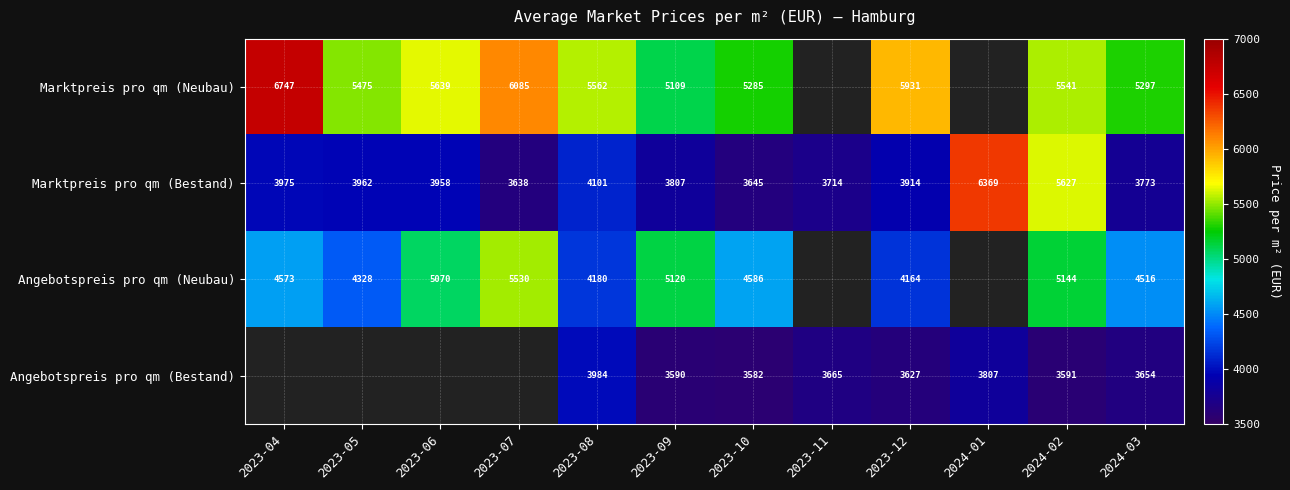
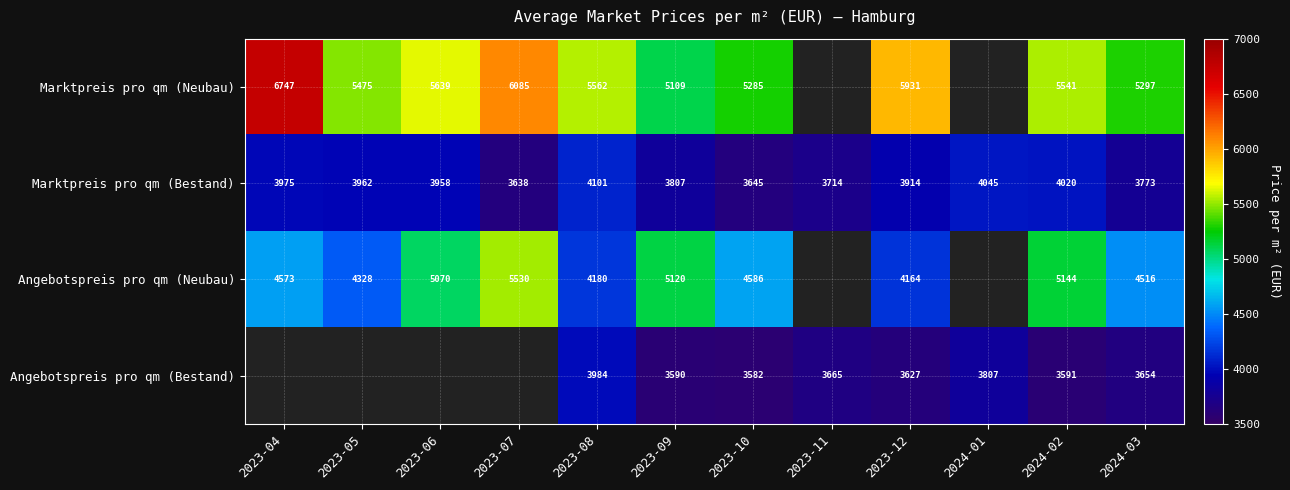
  {
    "Marktpreis pro qm (Neubau)": {
      "2023-04": 6747,
      "2023-05": 5475,
      "2023-06": 5639,
      "2023-07": 6085,
      "2023-08": 5562,
      "2023-09": 5109,
      "2023-10": 5285,
      "2023-12": 5931,
      "2024-02": 5541,
      "2024-03": 5297
    },
    "Marktpreis pro qm (Bestand)": {
      "2023-04": 3975,
      "2023-05": 3962,
      "2023-06": 3958,
      "2023-07": 3638,
      "2023-08": 4101,
      "2023-09": 3807,
      "2023-10": 3645,
      "2023-11": 3714,
      "2023-12": 3914,
-     "2024-01": 6369,
-     "2024-02": 5627,
+     "2024-01": 4045,
+     "2024-02": 4020,
      "2024-03": 3773
    },
    "Angebotspreis pro qm (Neubau)": {
      "2023-04": 4573,
      "2023-05": 4328,
      "2023-06": 5070,
      "2023-07": 5530,
      "2023-08": 4180,
      "2023-09": 5120,
      "2023-10": 4586,
      "2023-12": 4164,
      "2024-02": 5144,
      "2024-03": 4516
    },
    "Angebotspreis pro qm (Bestand)": {
      "2023-08": 3984,
      "2023-09": 3590,
      "2023-10": 3582,
      "2023-11": 3665,
      "2023-12": 3627,
      "2024-01": 3807,
      "2024-02": 3591,
      "2024-03": 3654
    }
  }
